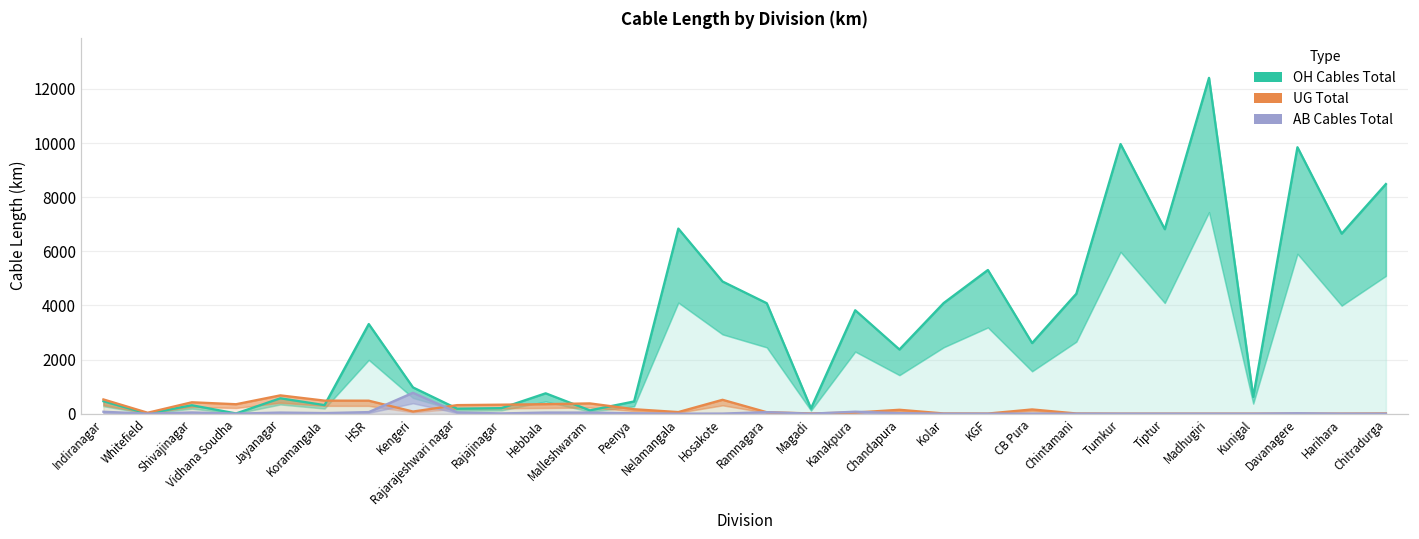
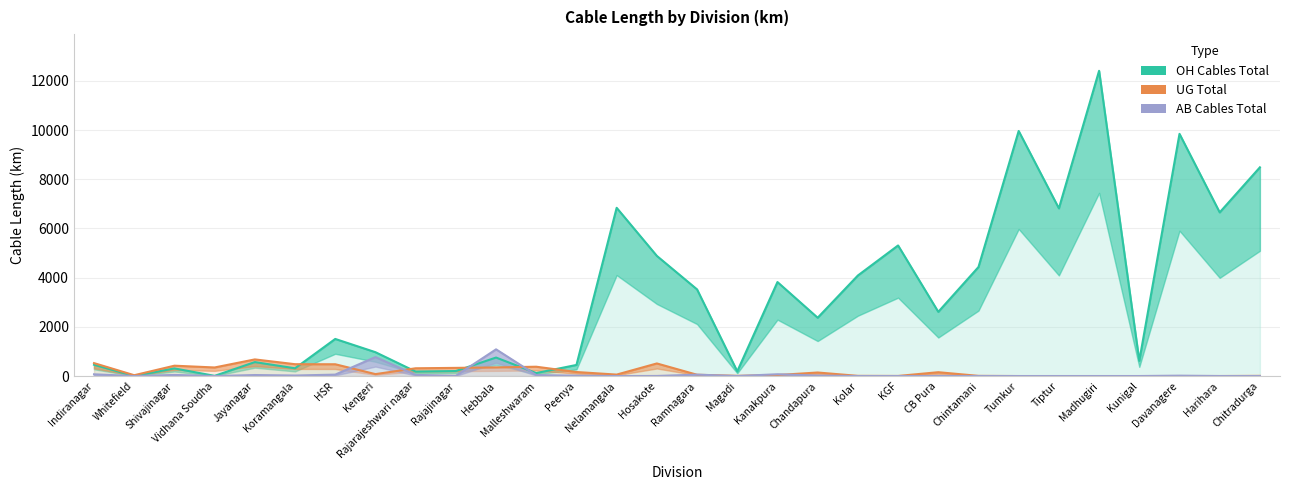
  {
    "OH Cables Total": {
      "Shivajinagar": 300,
      "Jayanagar": 600,
      "Koramangala": 300,
-     "HSR": 3300,
+     "HSR": 1500,
      "Kengeri": 1000,
      "Rajarajeshwari nagar": 200,
      "Rajajinagar": 200,
      "Hebbala": 800,
      "Peenya": 500,
      "Nelamangala": 6800,
      "Hosakote": 4900,
-     "Ramnagara": 4100,
+     "Ramnagara": 3500,
      "Magadi": 200,
      "Kanakpura": 3800,
      "Chandapura": 2400,
      "Kolar": 4100,
      "KGF": 5300,
      "CB Pura": 2600,
      "Chintamani": 4400,
      "Tumkur": 10000,
      "Tiptur": 6800,
      "Madhugiri": 12400,
      "Kunigal": 600,
      "Davanagere": 9800,
      "Harihara": 6700,
      "Chitradurga": 8500
    },
    "UG Total": {
      "Shivajinagar": 400,
      "Vidhana Soudha": 300,
      "Jayanagar": 700,
      "Koramangala": 500,
      "HSR": 500,
      "Kengeri": 100,
      "Rajarajeshwari nagar": 300,
      "Rajajinagar": 300,
      "Hebbala": 400,
      "Malleshwaram": 400,
      "Peenya": 200,
      "Hosakote": 500,
      "Chandapura": 100,
      "CB Pura": 200
    },
    "AB Cables Total": {
      "Indiranagar": 100,
      "Shivajinagar": 0,
      "Jayanagar": 0,
      "Koramangala": 0,
      "HSR": 100,
      "Kengeri": 800,
      "Rajarajeshwari nagar": 0,
      "Rajajinagar": 0,
-     "Hebbala": 0,
+     "Hebbala": 1100,
      "Peenya": 0,
      "Hosakote": 0,
      "Chandapura": 0,
      "CB Pura": 0
    }
  }
